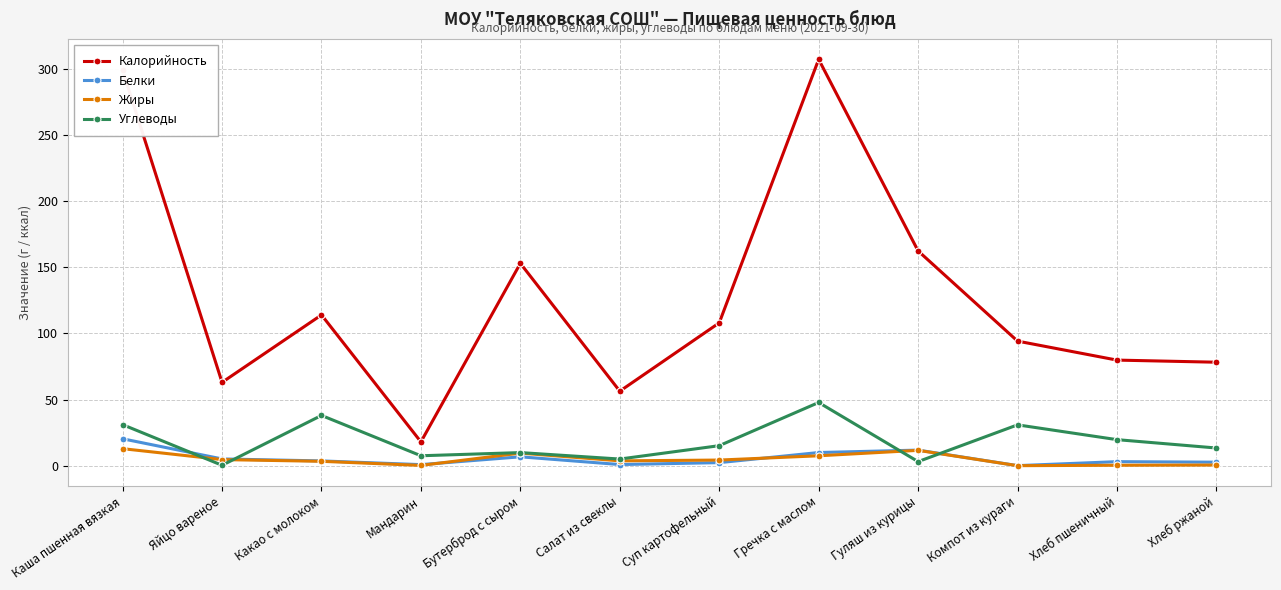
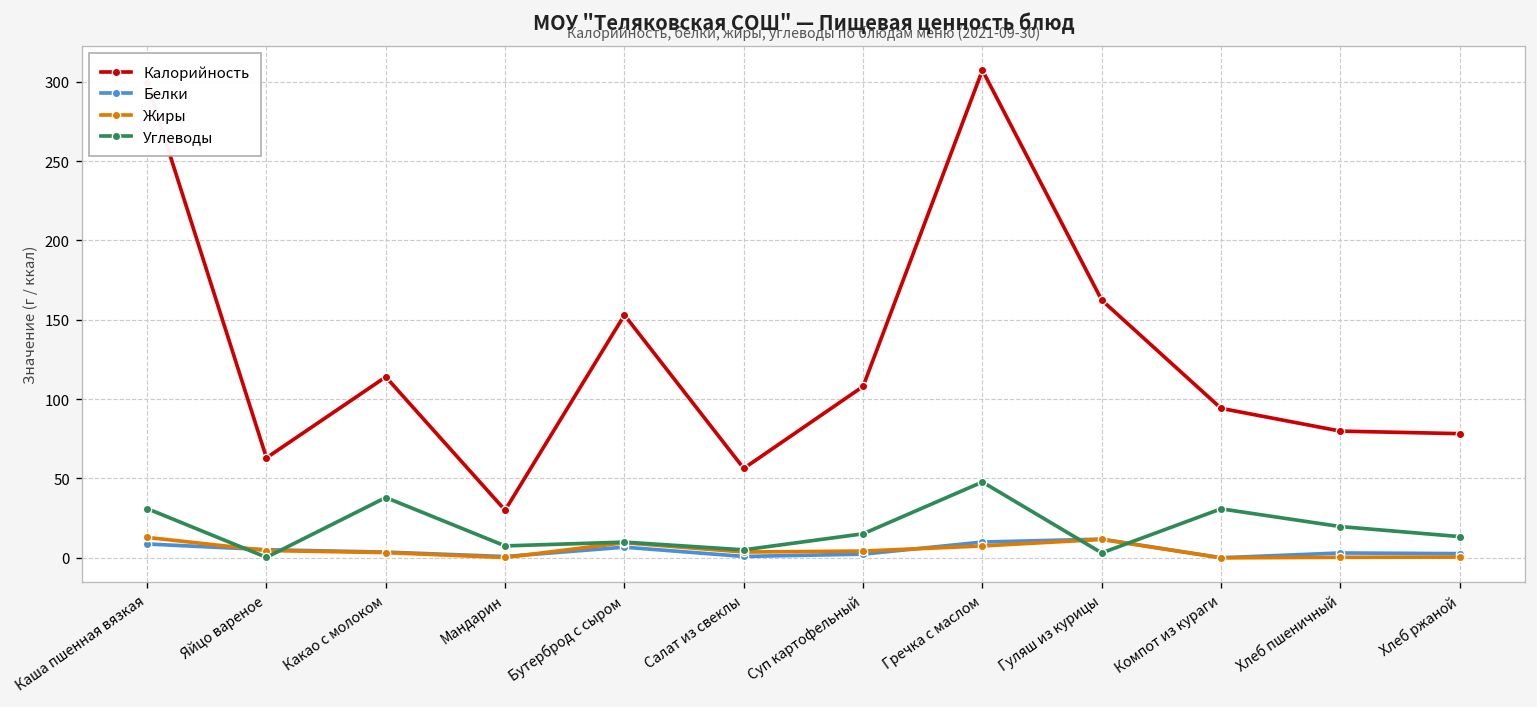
  {
    "Калорийность": {
      "Яйцо вареное": 63,
      "Какао с молоком": 114,
-     "Мандарин": 18,
+     "Мандарин": 30,
      "Бутерброд с сыром": 153,
      "Салат из свеклы": 56,
      "Суп картофельный": 108,
      "Гуляш из курицы": 162,
      "Компот из кураги": 94,
      "Хлеб пшеничный": 80,
      "Хлеб ржаной": 78
    },
    "Белки": {
-     "Каша пшенная вязкая": 20,
+     "Каша пшенная вязкая": 9,
      "Бутерброд с сыром": 7,
      "Салат из свеклы": 1,
      "Гречка с маслом": 10,
      "Хлеб пшеничный": 3,
      "Хлеб ржаной": 3
    },
    "Жиры": {
      "Каша пшенная вязкая": 13,
      "Гречка с маслом": 7,
      "Хлеб пшеничный": 0,
      "Хлеб ржаной": 0
    },
    "Углеводы": {
      "Каша пшенная вязкая": 31,
      "Яйцо вареное": 0,
      "Какао с молоком": 38,
      "Мандарин": 8,
      "Суп картофельный": 15,
      "Гречка с маслом": 48,
      "Гуляш из курицы": 3,
      "Компот из кураги": 31,
      "Хлеб пшеничный": 20,
      "Хлеб ржаной": 13
    }
  }
